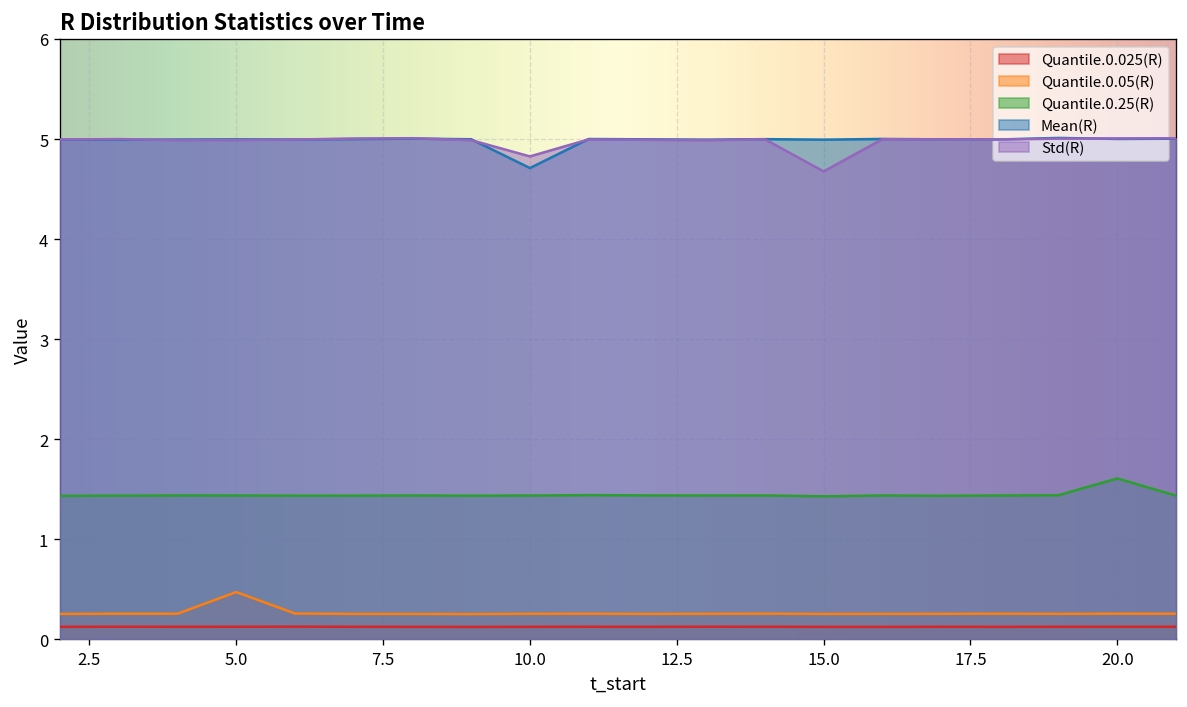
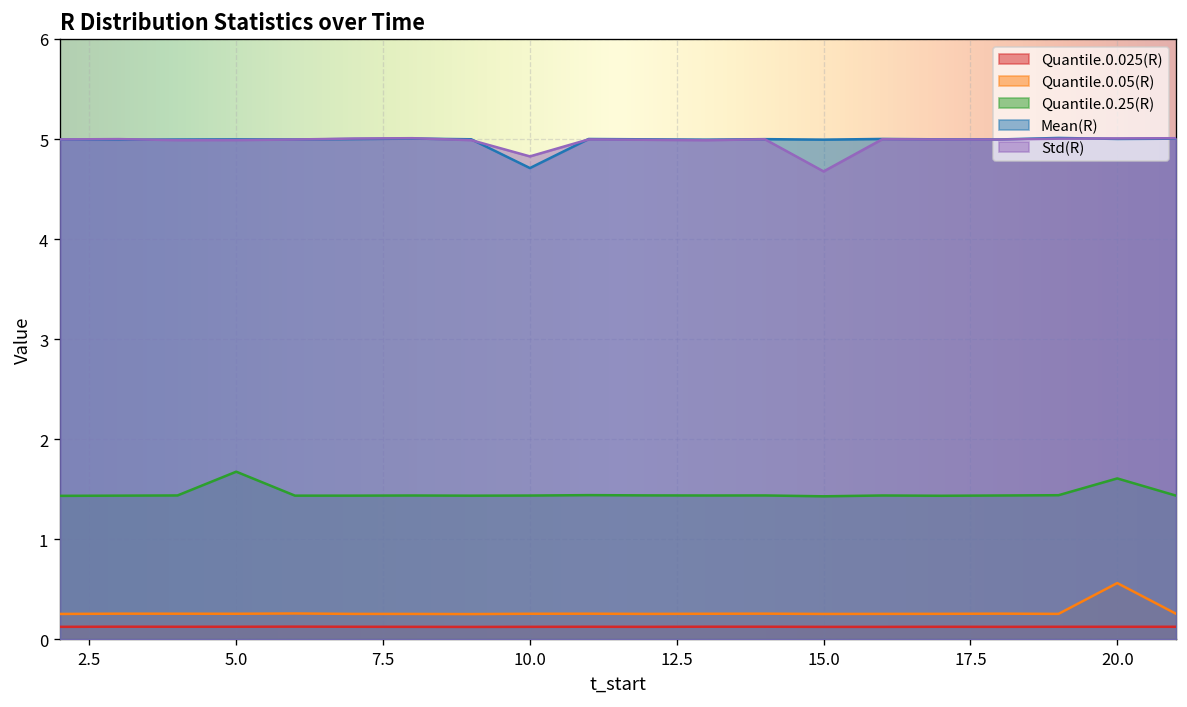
  {
    "Quantile.0.025(R)": {
      "5.0": 0.1,
      "10.0": 0.1,
      "15.0": 0.1,
      "20.0": 0.1
    },
    "Quantile.0.05(R)": {
-     "5.0": 0.5,
+     "5.0": 0.3,
      "10.0": 0.3,
      "15.0": 0.3,
-     "20.0": 0.3
+     "20.0": 0.6
    },
    "Quantile.0.25(R)": {
-     "5.0": 1.4,
+     "5.0": 1.7,
      "10.0": 1.4,
      "15.0": 1.4,
      "20.0": 1.6
    },
    "Mean(R)": {
      "10.0": 4.7,
      "15.0": 5.0
    },
    "Std(R)": {
      "10.0": 4.8,
      "15.0": 4.7
    }
  }
